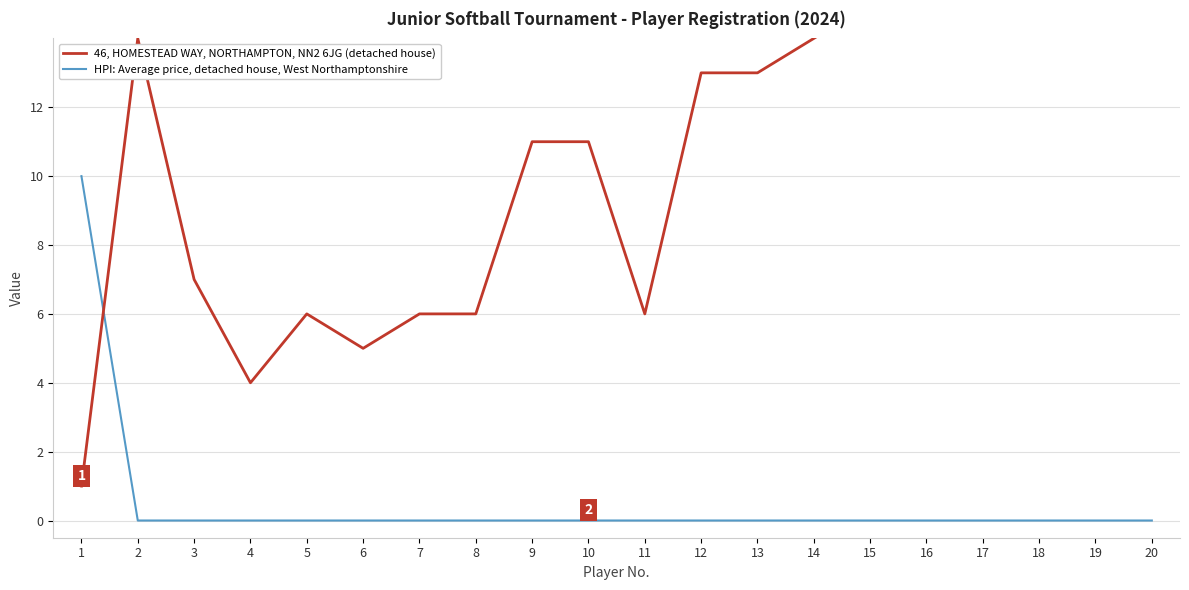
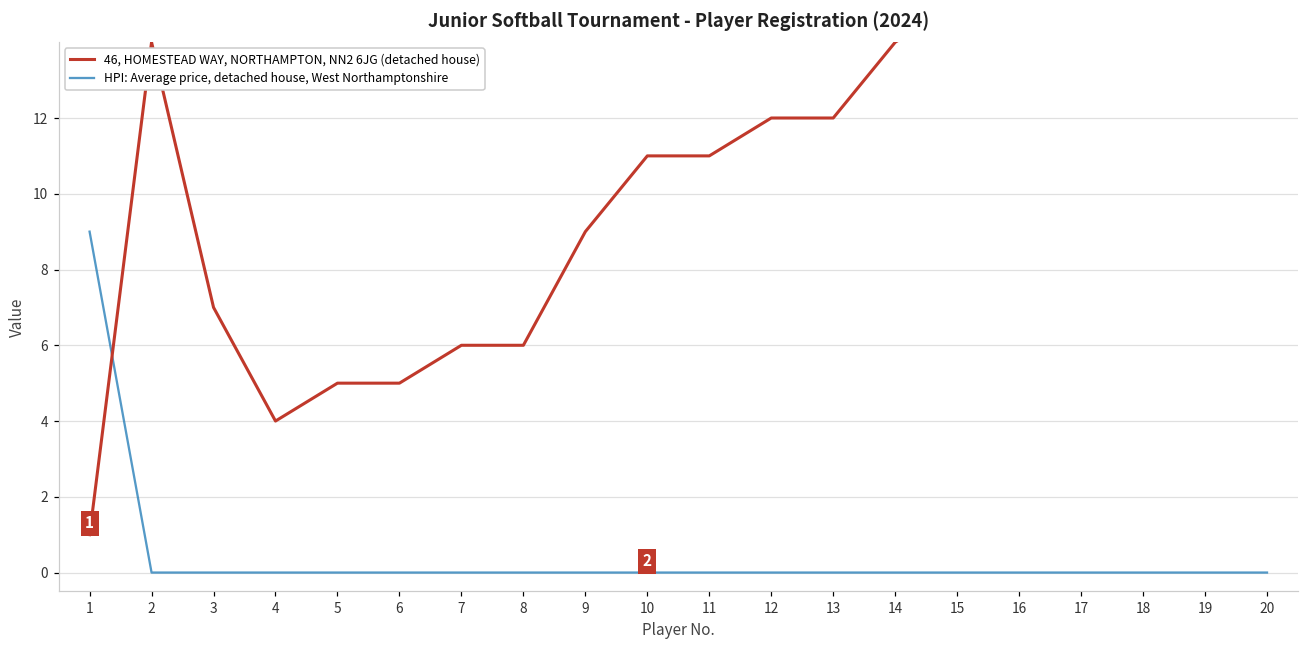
  {
    "46, HOMESTEAD WAY, NORTHAMPTON, NN2 6JG (detached house)": {
      "2": 14,
      "3": 7,
      "4": 4,
-     "5": 6,
+     "5": 5,
      "6": 5,
      "7": 6,
      "8": 6,
-     "9": 11,
+     "9": 9,
      "10": 11,
-     "11": 6,
-     "12": 13,
-     "13": 13,
+     "11": 11,
+     "12": 12,
+     "13": 12,
      "14": 14
    },
    "HPI: Average price, detached house, West Northamptonshire": {
-     "1": 10,
+     "1": 9,
      "2": 0,
      "3": 0,
      "4": 0,
      "5": 0,
      "6": 0,
      "7": 0,
      "8": 0,
      "9": 0,
      "11": 0,
      "12": 0,
      "13": 0,
      "14": 0,
      "15": 0,
      "16": 0,
      "17": 0,
      "18": 0,
      "19": 0,
      "20": 0
    }
  }
